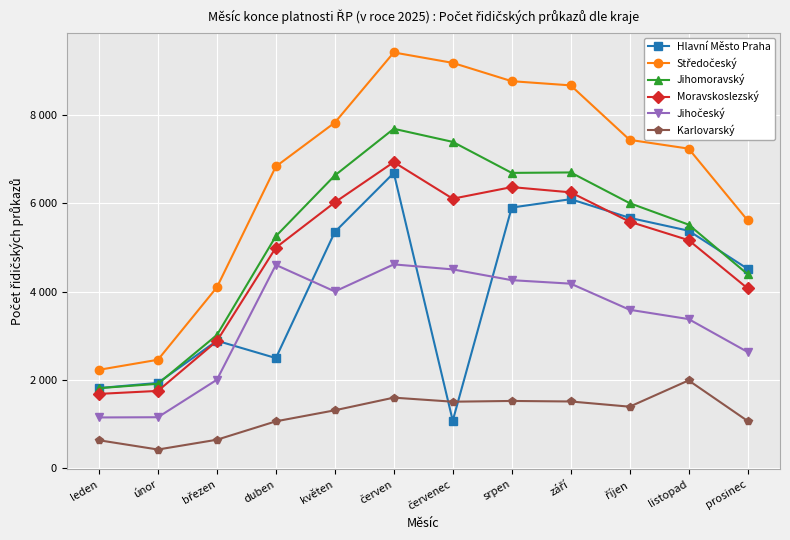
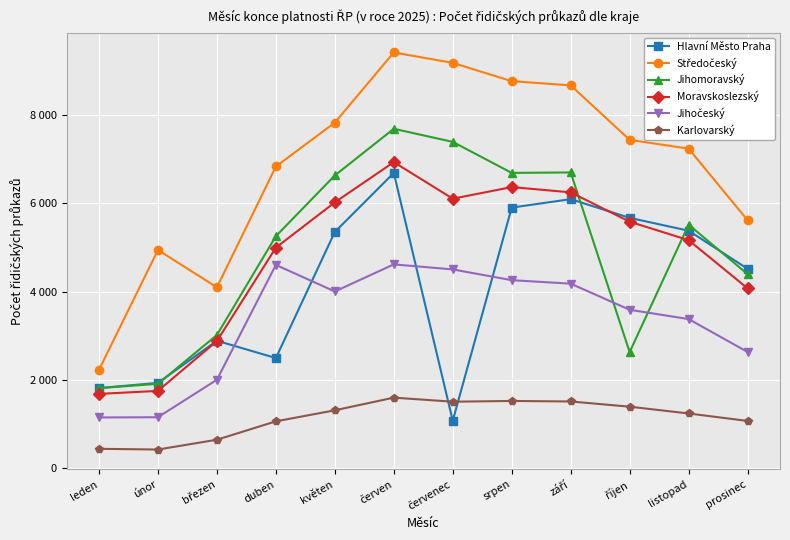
  {
    "Hlavní Město Praha": {
      "duben": 2500,
      "květen": 5400,
      "červen": 6700,
      "červenec": 1100,
      "srpen": 5900,
      "září": 6100,
      "říjen": 5700,
      "listopad": 5400,
      "prosinec": 4500
    },
    "Středočeský": {
      "leden": 2200,
-     "únor": 2500,
+     "únor": 4900,
      "březen": 4100,
      "duben": 6800,
      "květen": 7800,
      "červen": 9400,
      "červenec": 9200,
      "srpen": 8800,
      "září": 8700,
      "říjen": 7400,
      "listopad": 7200,
      "prosinec": 5600
    },
    "Jihomoravský": {
      "březen": 3000,
      "duben": 5300,
      "květen": 6600,
      "červen": 7700,
      "červenec": 7400,
      "srpen": 6700,
      "září": 6700,
-     "říjen": 6000,
+     "říjen": 2600,
      "listopad": 5500,
      "prosinec": 4400
    },
    "Moravskoslezský": {
      "leden": 1700,
      "únor": 1800,
      "duben": 5000,
      "květen": 6000,
      "červen": 6900,
      "červenec": 6100,
      "srpen": 6400,
      "září": 6300,
      "říjen": 5600,
      "listopad": 5200,
      "prosinec": 4100
    },
    "Jihočeský": {
      "leden": 1100,
      "únor": 1200,
      "březen": 2000,
      "duben": 4600,
      "květen": 4000,
      "červen": 4600,
      "červenec": 4500,
      "srpen": 4300,
      "září": 4200,
      "říjen": 3600,
      "listopad": 3400,
      "prosinec": 2600
    },
    "Karlovarský": {
-     "leden": 600,
+     "leden": 400,
      "únor": 400,
      "březen": 600,
      "duben": 1100,
      "květen": 1300,
      "červen": 1600,
      "červenec": 1500,
      "srpen": 1500,
      "září": 1500,
      "říjen": 1400,
-     "listopad": 2000,
+     "listopad": 1200,
      "prosinec": 1100
    }
  }
